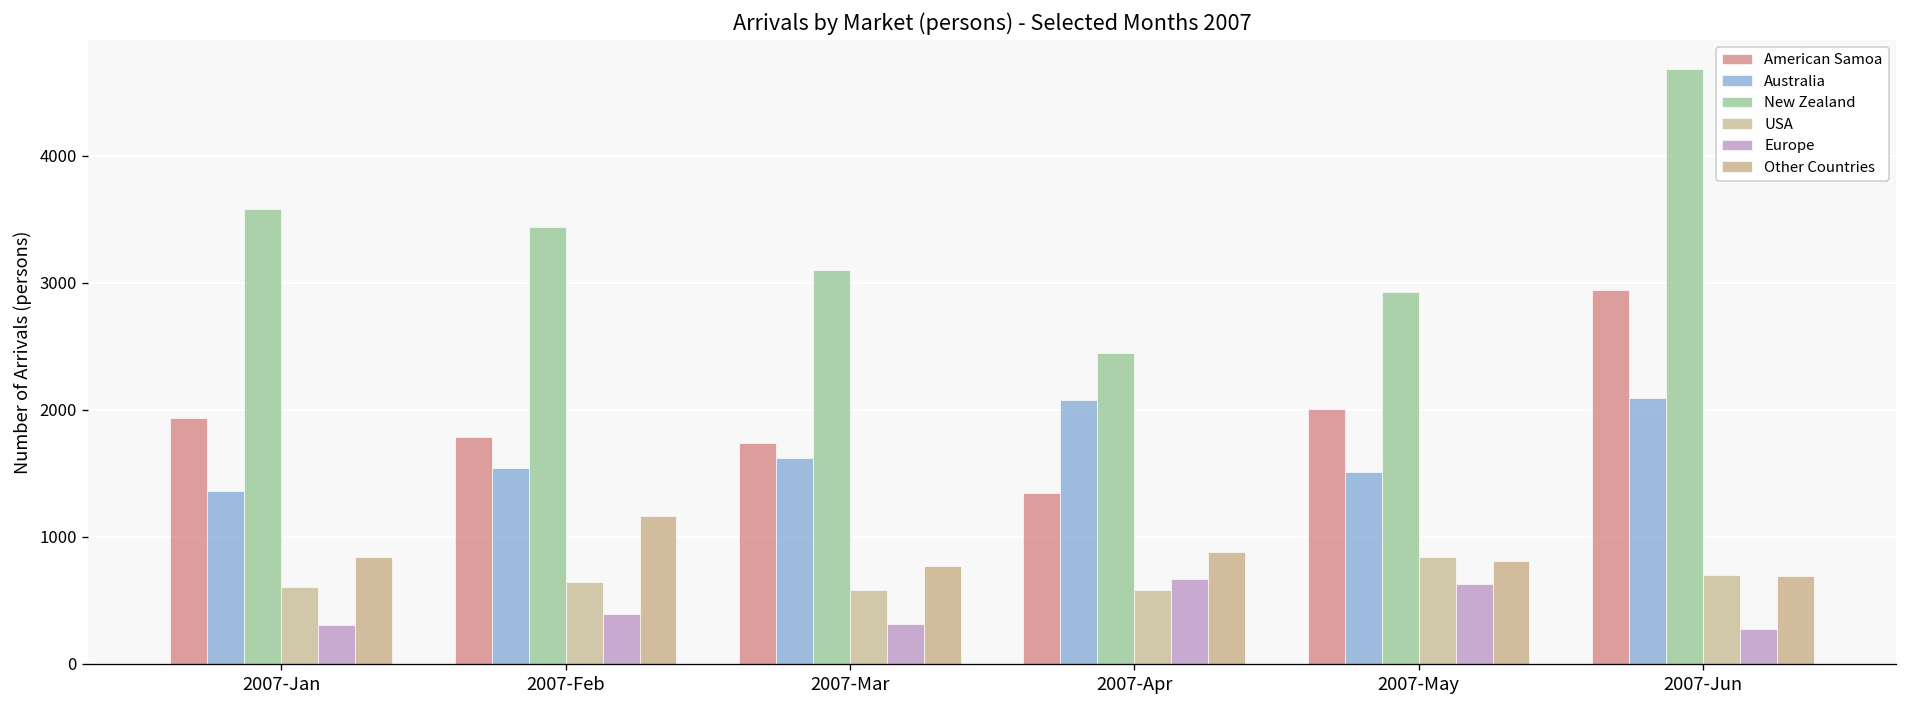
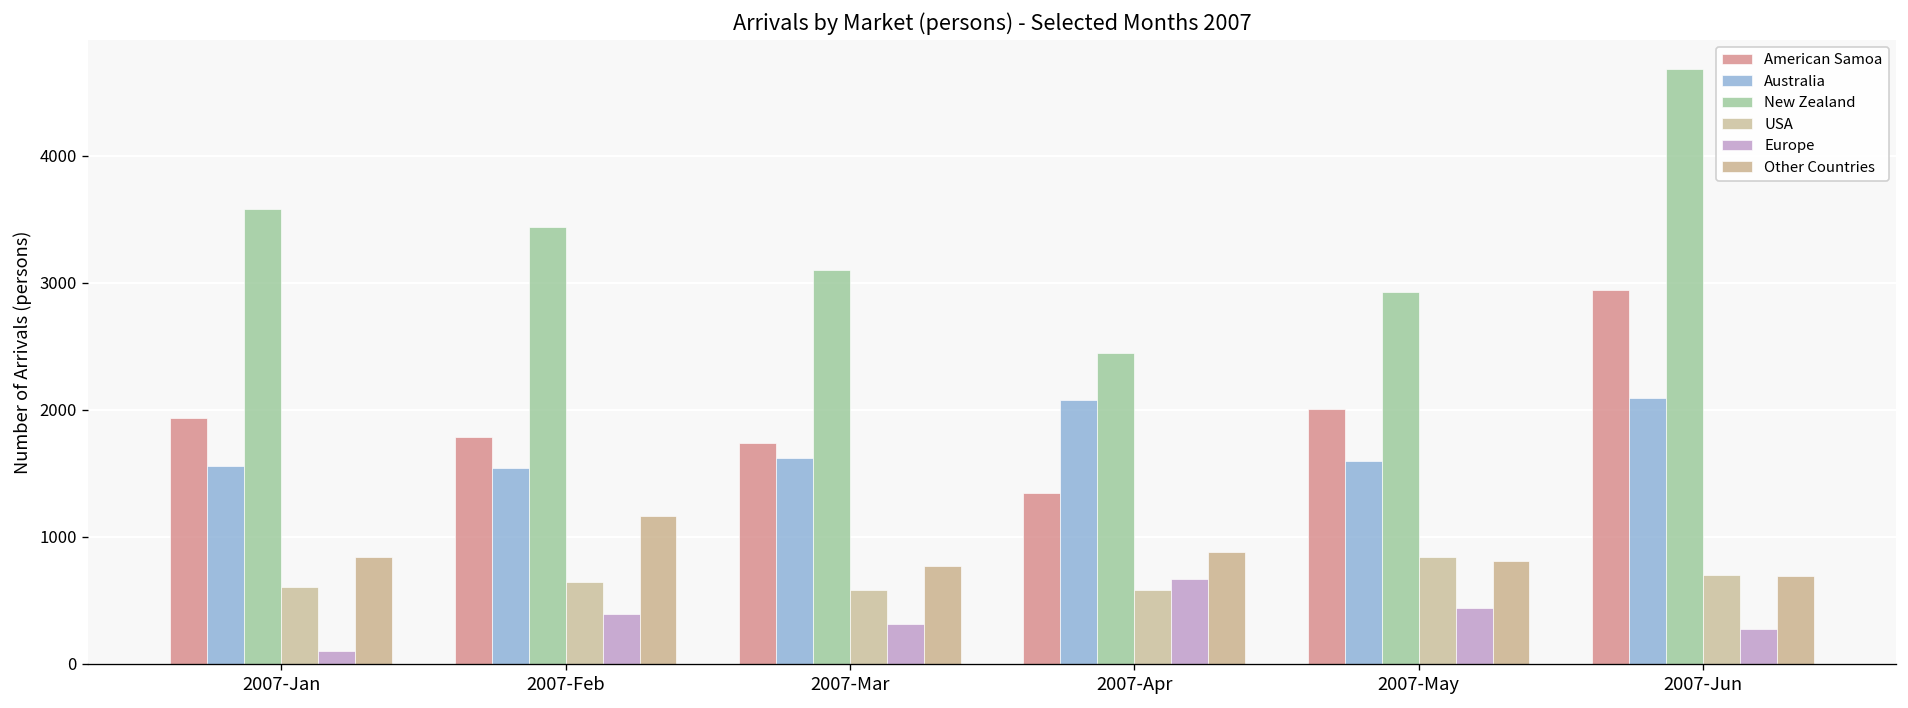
  {
    "Australia": {
-     "2007-Jan": 1360,
+     "2007-Jan": 1560,
      "2007-Feb": 1540,
      "2007-Mar": 1630,
      "2007-Apr": 2080,
-     "2007-May": 1510,
+     "2007-May": 1600,
      "2007-Jun": 2090
    },
    "Europe": {
-     "2007-Jan": 310,
+     "2007-Jan": 100,
      "2007-Feb": 390,
      "2007-Mar": 320,
      "2007-Apr": 670,
-     "2007-May": 630,
+     "2007-May": 440,
      "2007-Jun": 280
    }
  }
